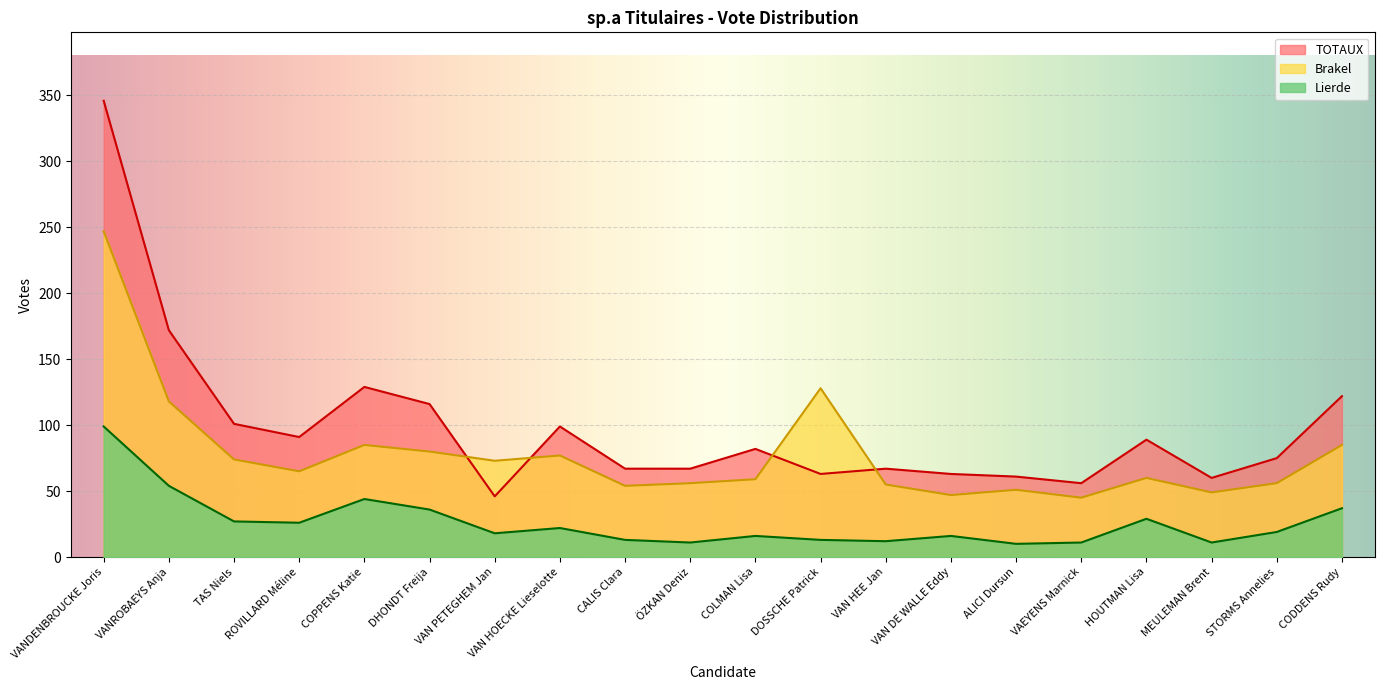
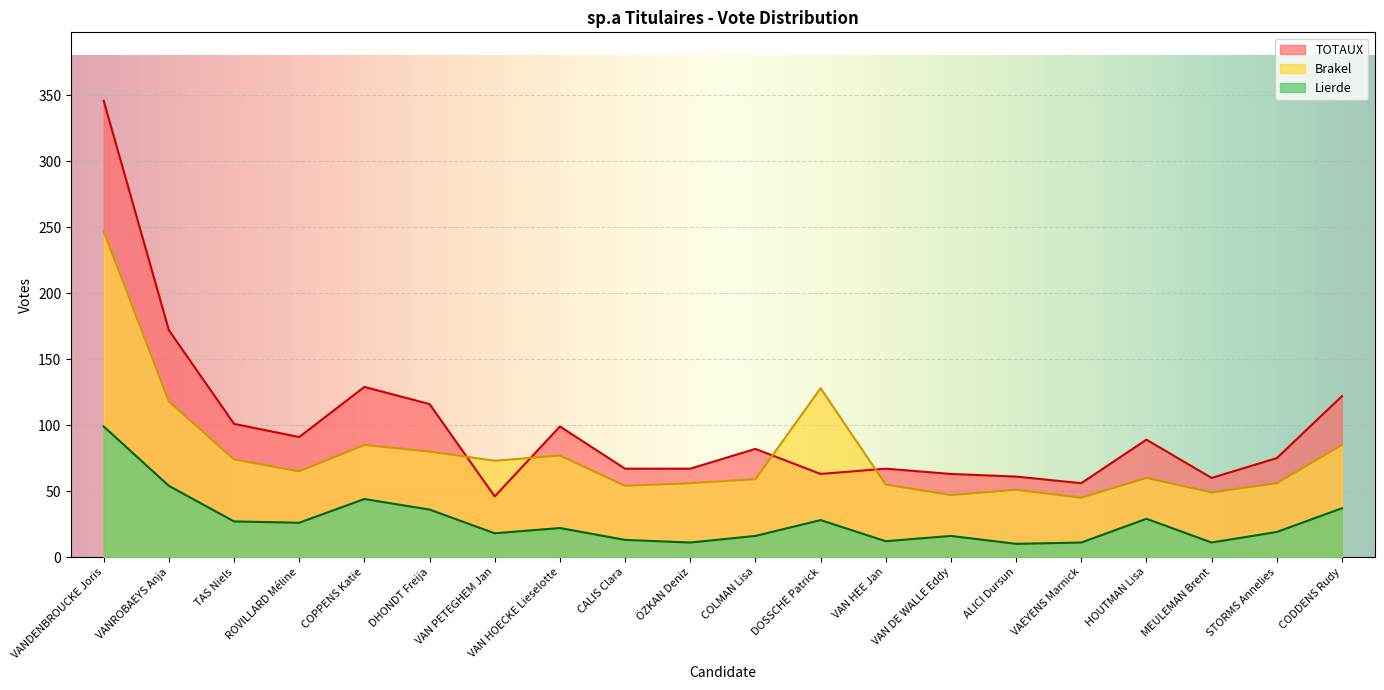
  {
    "TOTAUX": {
      "VANDENBROUCKE Joris": 346,
      "VANROBAEYS Anja": 172,
      "TAS Niels": 101,
      "ROVILLARD Méline": 91,
      "COPPENS Katie": 129,
      "DHONDT Freija": 116,
      "VAN PETEGHEM Jan": 46,
      "VAN HOECKE Lieselotte": 99,
      "CALIS Clara": 67,
      "ÖZKAN Deniz": 67,
      "COLMAN Lisa": 82,
      "DOSSCHE Patrick": 63,
      "VAN HEE Jan": 67,
      "VAN DE WALLE Eddy": 63,
      "ALICI Dursun": 61,
      "VAEYENS Marnick": 56,
      "HOUTMAN Lisa": 89,
      "MEULEMAN Brent": 60,
      "STORMS Annelies": 75,
      "CODDENS Rudy": 122
    },
    "Brakel": {
      "VANDENBROUCKE Joris": 247,
      "VANROBAEYS Anja": 118,
      "TAS Niels": 74,
      "ROVILLARD Méline": 65,
      "COPPENS Katie": 85,
      "DHONDT Freija": 80,
      "VAN PETEGHEM Jan": 73,
      "VAN HOECKE Lieselotte": 77,
      "CALIS Clara": 54,
      "ÖZKAN Deniz": 56,
      "COLMAN Lisa": 59,
      "DOSSCHE Patrick": 128,
      "VAN HEE Jan": 55,
      "VAN DE WALLE Eddy": 47,
      "ALICI Dursun": 51,
      "VAEYENS Marnick": 45,
      "HOUTMAN Lisa": 60,
      "MEULEMAN Brent": 49,
      "STORMS Annelies": 56,
      "CODDENS Rudy": 85
    },
    "Lierde": {
      "VANDENBROUCKE Joris": 99,
      "VANROBAEYS Anja": 54,
      "TAS Niels": 27,
      "ROVILLARD Méline": 26,
      "COPPENS Katie": 44,
      "DHONDT Freija": 36,
      "VAN PETEGHEM Jan": 18,
      "VAN HOECKE Lieselotte": 22,
      "CALIS Clara": 13,
      "ÖZKAN Deniz": 11,
      "COLMAN Lisa": 16,
-     "DOSSCHE Patrick": 13,
+     "DOSSCHE Patrick": 28,
      "VAN HEE Jan": 12,
      "VAN DE WALLE Eddy": 16,
      "ALICI Dursun": 10,
      "VAEYENS Marnick": 11,
      "HOUTMAN Lisa": 29,
      "MEULEMAN Brent": 11,
      "STORMS Annelies": 19,
      "CODDENS Rudy": 37
    }
  }
